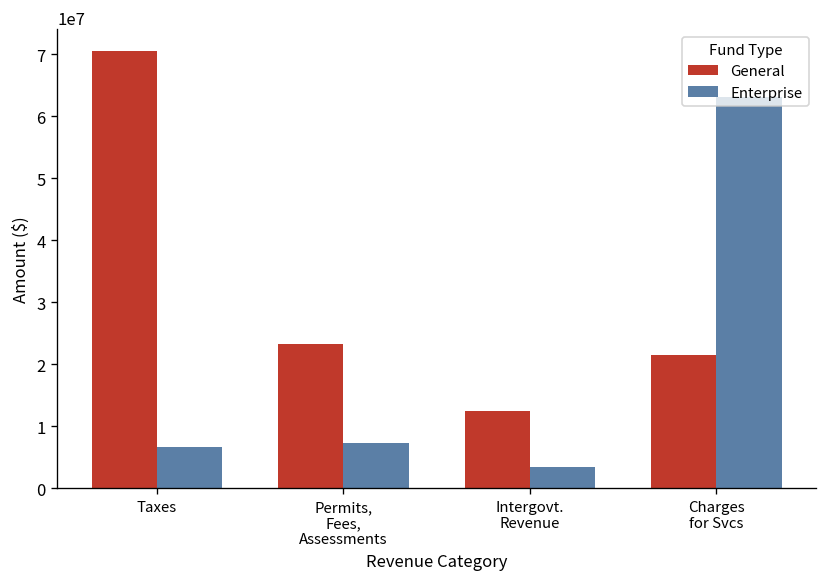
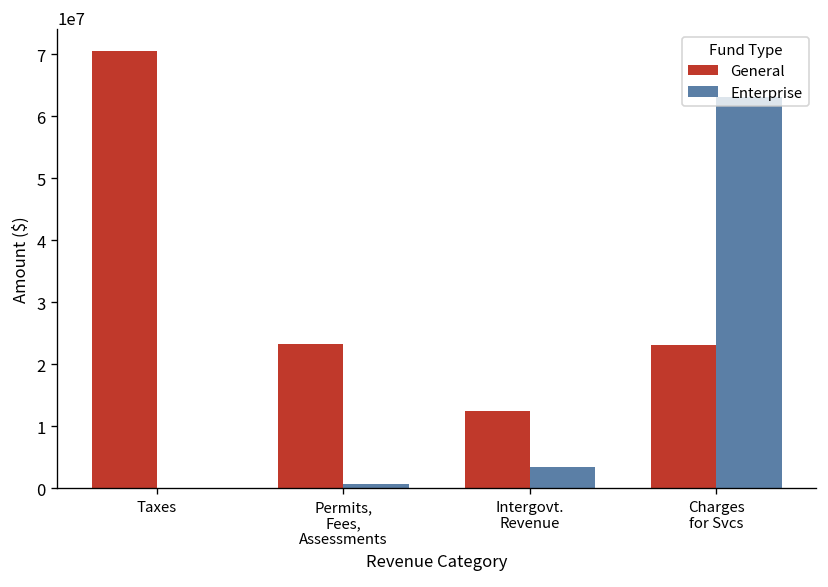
  {
    "General": {
      "Taxes": 71000000,
      "Permits, Fees, Assessments": 23000000,
      "Intergovt. Revenue": 13000000,
-     "Charges for Svcs": 22000000
+     "Charges for Svcs": 23000000
    },
    "Enterprise": {
-     "Taxes": 7000000,
-     "Permits, Fees, Assessments": 7000000,
+     "Taxes": 0,
+     "Permits, Fees, Assessments": 1000000,
      "Intergovt. Revenue": 3000000
    }
  }
